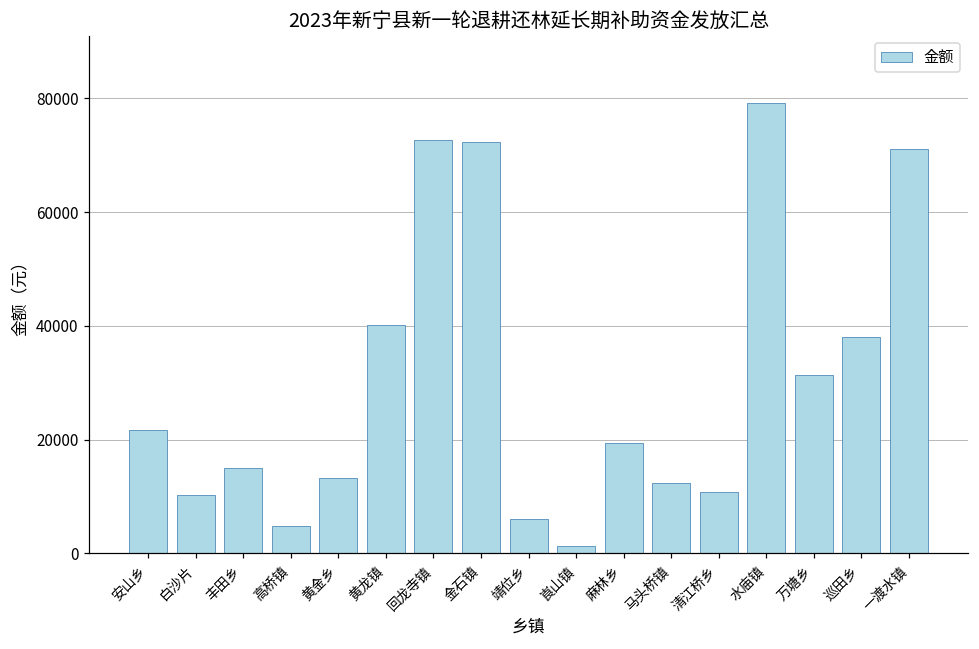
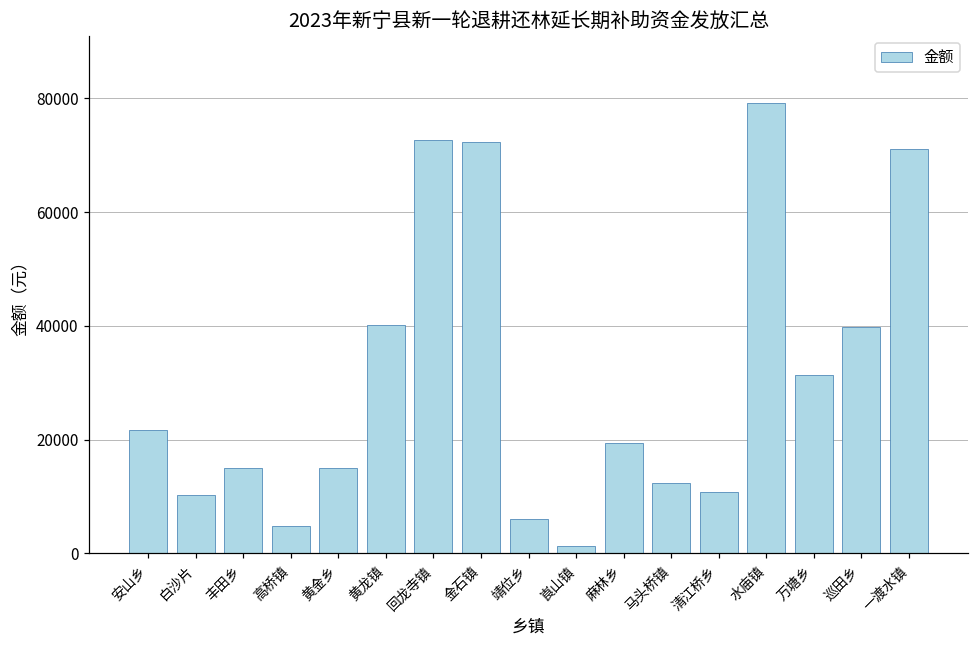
  {
    "安山乡": 22000,
    "白沙片": 10000,
    "丰田乡": 15000,
    "高桥镇": 5000,
-   "黄金乡": 13000,
+   "黄金乡": 15000,
    "黄龙镇": 40000,
    "回龙寺镇": 73000,
    "金石镇": 72000,
    "靖位乡": 6000,
    "崀山镇": 1000,
    "麻林乡": 19000,
    "马头桥镇": 12000,
    "清江桥乡": 11000,
    "水庙镇": 79000,
    "万塘乡": 31000,
-   "巡田乡": 38000,
+   "巡田乡": 40000,
    "一渡水镇": 71000
  }
